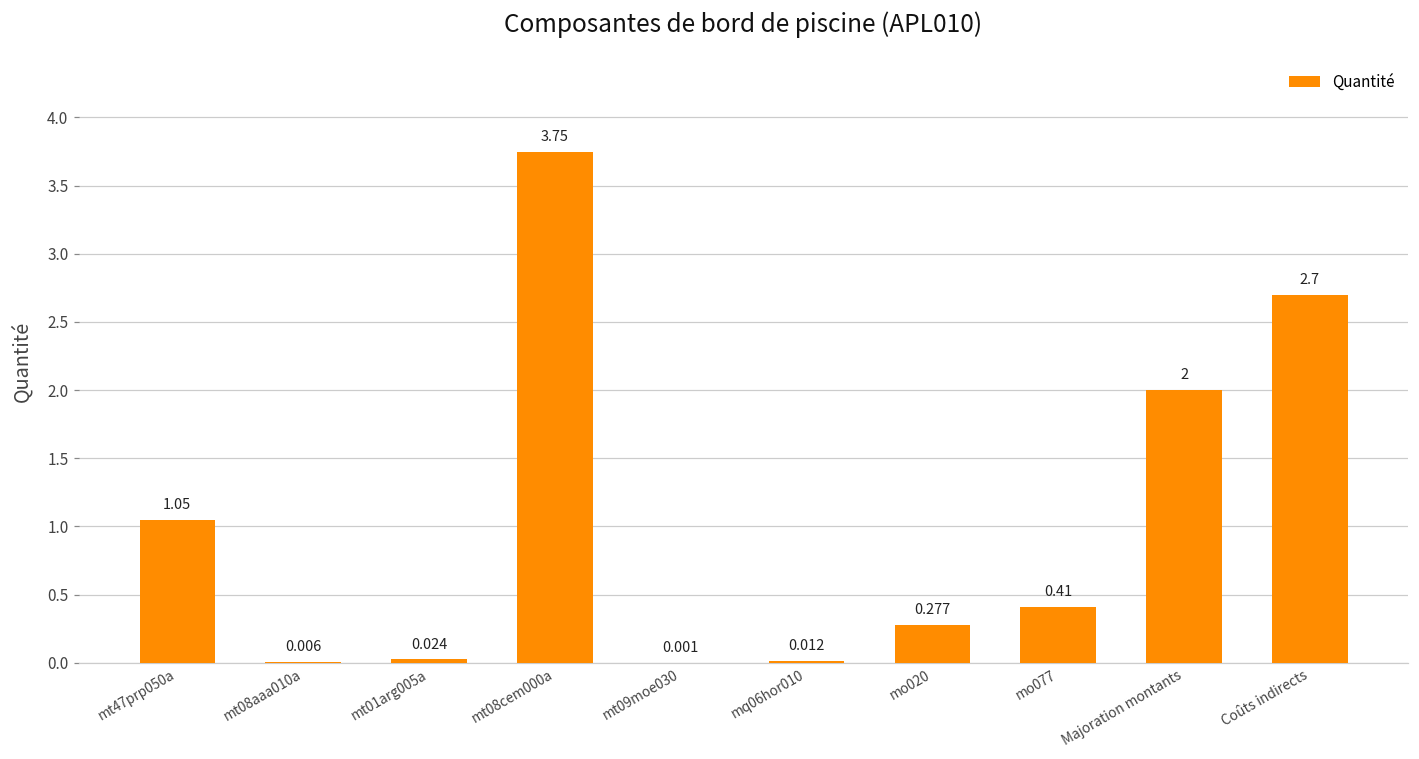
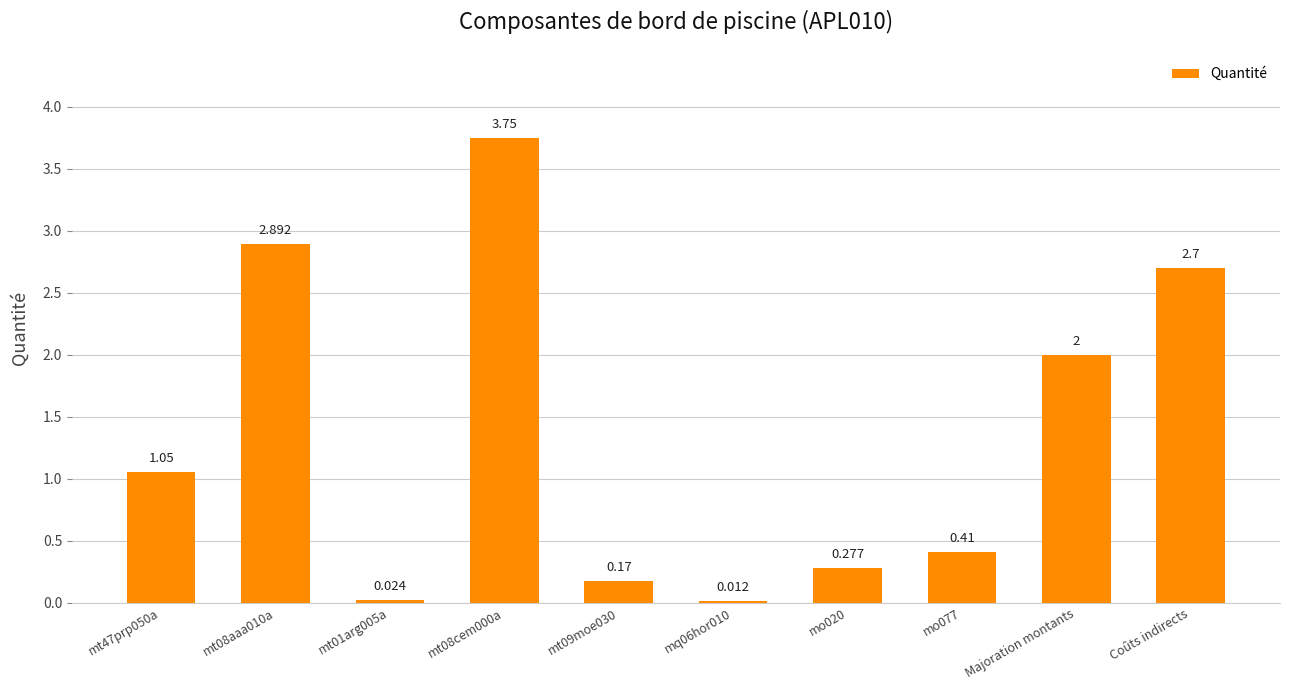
  {
    "mt47prp050a": 1.05,
-   "mt08aaa010a": 0.006,
+   "mt08aaa010a": 2.892,
    "mt01arg005a": 0.024,
    "mt08cem000a": 3.75,
-   "mt09moe030": 0.001,
+   "mt09moe030": 0.17,
    "mq06hor010": 0.012,
    "mo020": 0.277,
    "mo077": 0.41,
    "Majoration montants": 2,
    "Coûts indirects": 2.7
  }
